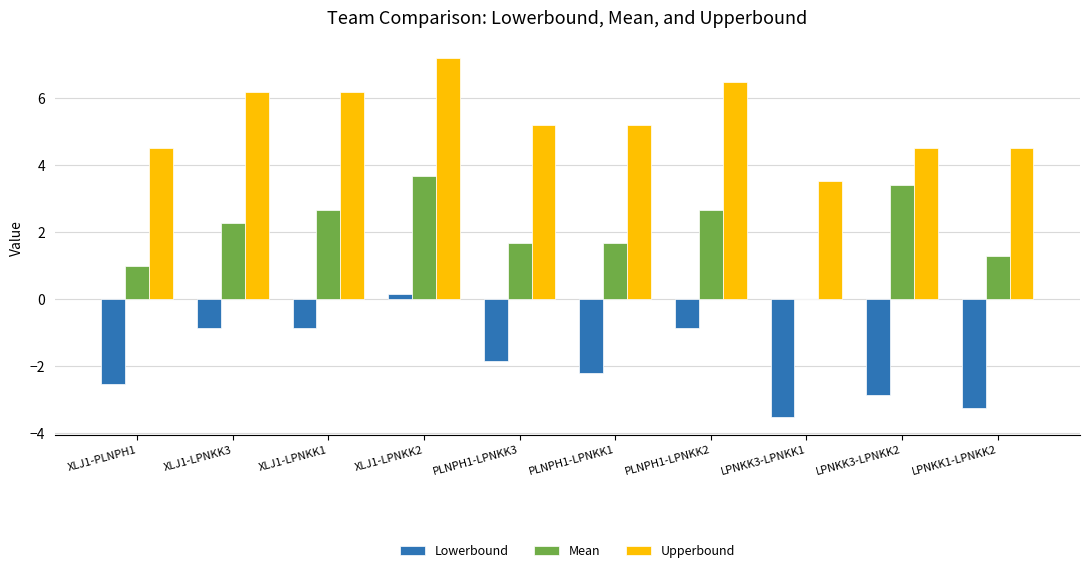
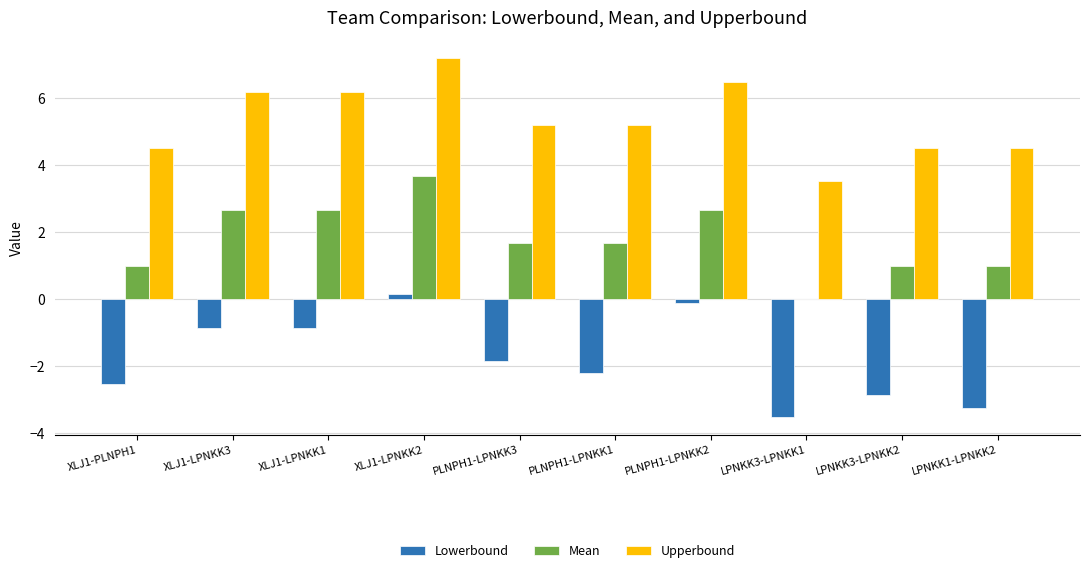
  {
    "Lowerbound": {
      "XLJ1-PLNPH1": -2.5,
      "XLJ1-LPNKK3": -0.9,
      "XLJ1-LPNKK1": -0.9,
      "XLJ1-LPNKK2": 0.1,
      "PLNPH1-LPNKK3": -1.9,
      "PLNPH1-LPNKK1": -2.2,
-     "PLNPH1-LPNKK2": -0.9,
+     "PLNPH1-LPNKK2": -0.1,
      "LPNKK3-LPNKK1": -3.5,
      "LPNKK3-LPNKK2": -2.9,
      "LPNKK1-LPNKK2": -3.3
    },
    "Mean": {
      "XLJ1-PLNPH1": 1.0,
-     "XLJ1-LPNKK3": 2.3,
+     "XLJ1-LPNKK3": 2.7,
      "XLJ1-LPNKK1": 2.7,
      "XLJ1-LPNKK2": 3.7,
      "PLNPH1-LPNKK3": 1.7,
      "PLNPH1-LPNKK1": 1.7,
      "PLNPH1-LPNKK2": 2.7,
      "LPNKK3-LPNKK1": 0.0,
-     "LPNKK3-LPNKK2": 3.4,
-     "LPNKK1-LPNKK2": 1.3
+     "LPNKK3-LPNKK2": 1.0,
+     "LPNKK1-LPNKK2": 1.0
    },
    "Upperbound": {
      "XLJ1-PLNPH1": 4.5,
      "XLJ1-LPNKK3": 6.2,
      "XLJ1-LPNKK1": 6.2,
      "XLJ1-LPNKK2": 7.2,
      "PLNPH1-LPNKK3": 5.2,
      "PLNPH1-LPNKK1": 5.2,
      "PLNPH1-LPNKK2": 6.5,
      "LPNKK3-LPNKK1": 3.5,
      "LPNKK3-LPNKK2": 4.5,
      "LPNKK1-LPNKK2": 4.5
    }
  }
